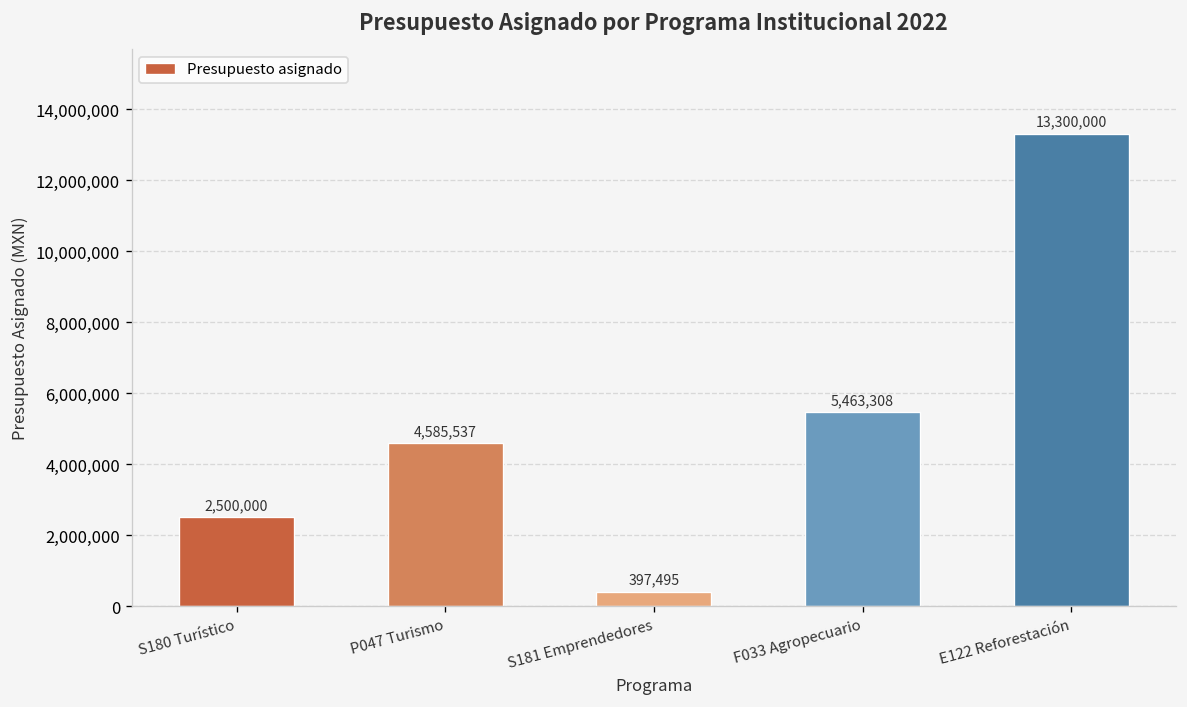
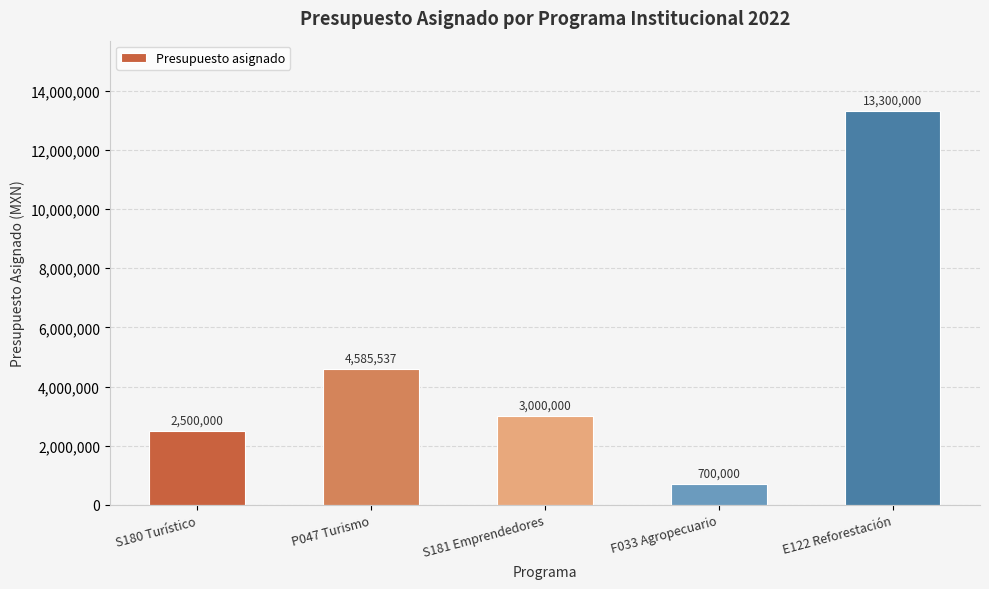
  {
    "S180 Turístico": "2,500,000",
    "P047 Turismo": "4,585,537",
-   "S181 Emprendedores": "397,495",
-   "F033 Agropecuario": "5,463,308",
+   "S181 Emprendedores": "3,000,000",
+   "F033 Agropecuario": "700,000",
    "E122 Reforestación": "13,300,000"
  }
